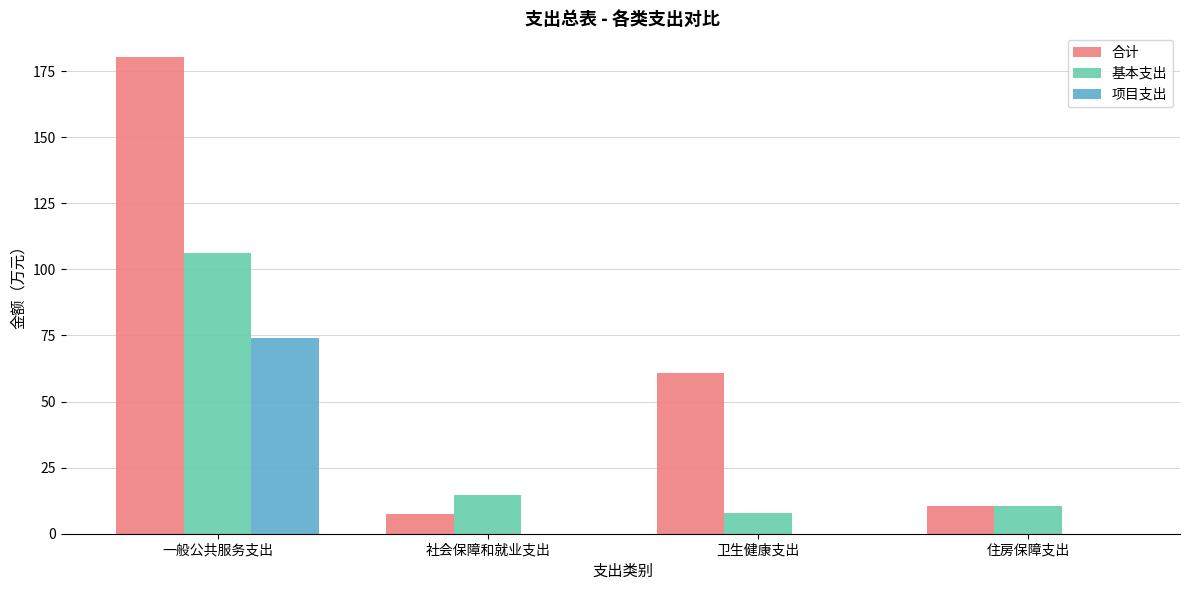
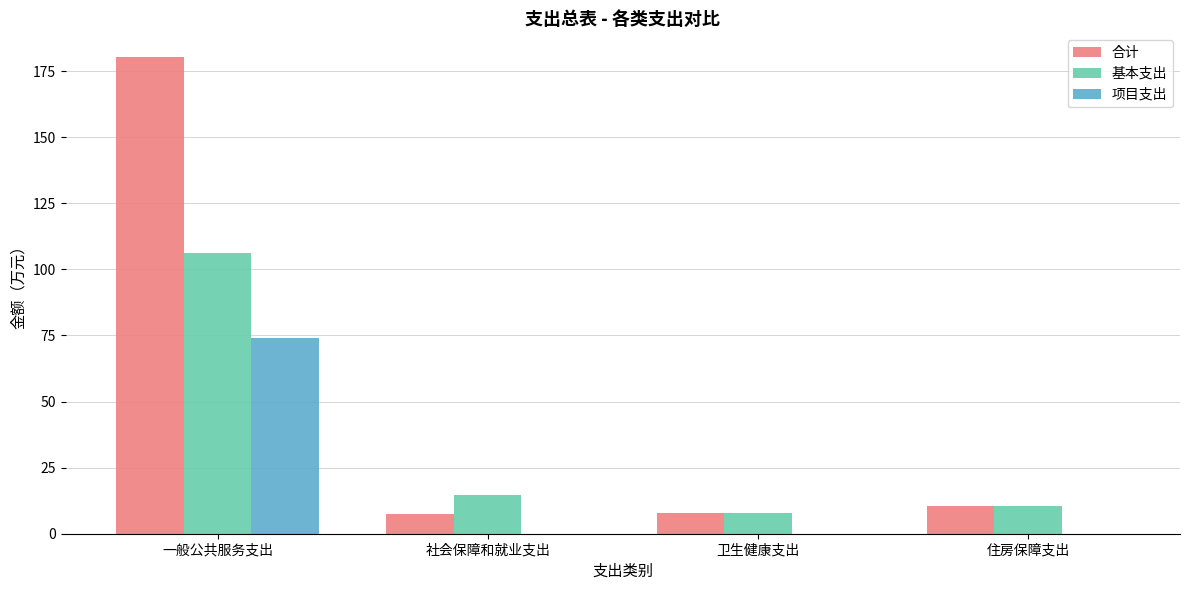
  {
    "合计": {
      "一般公共服务支出": 180,
      "社会保障和就业支出": 7,
-     "卫生健康支出": 61,
+     "卫生健康支出": 8,
      "住房保障支出": 11
    }
  }
